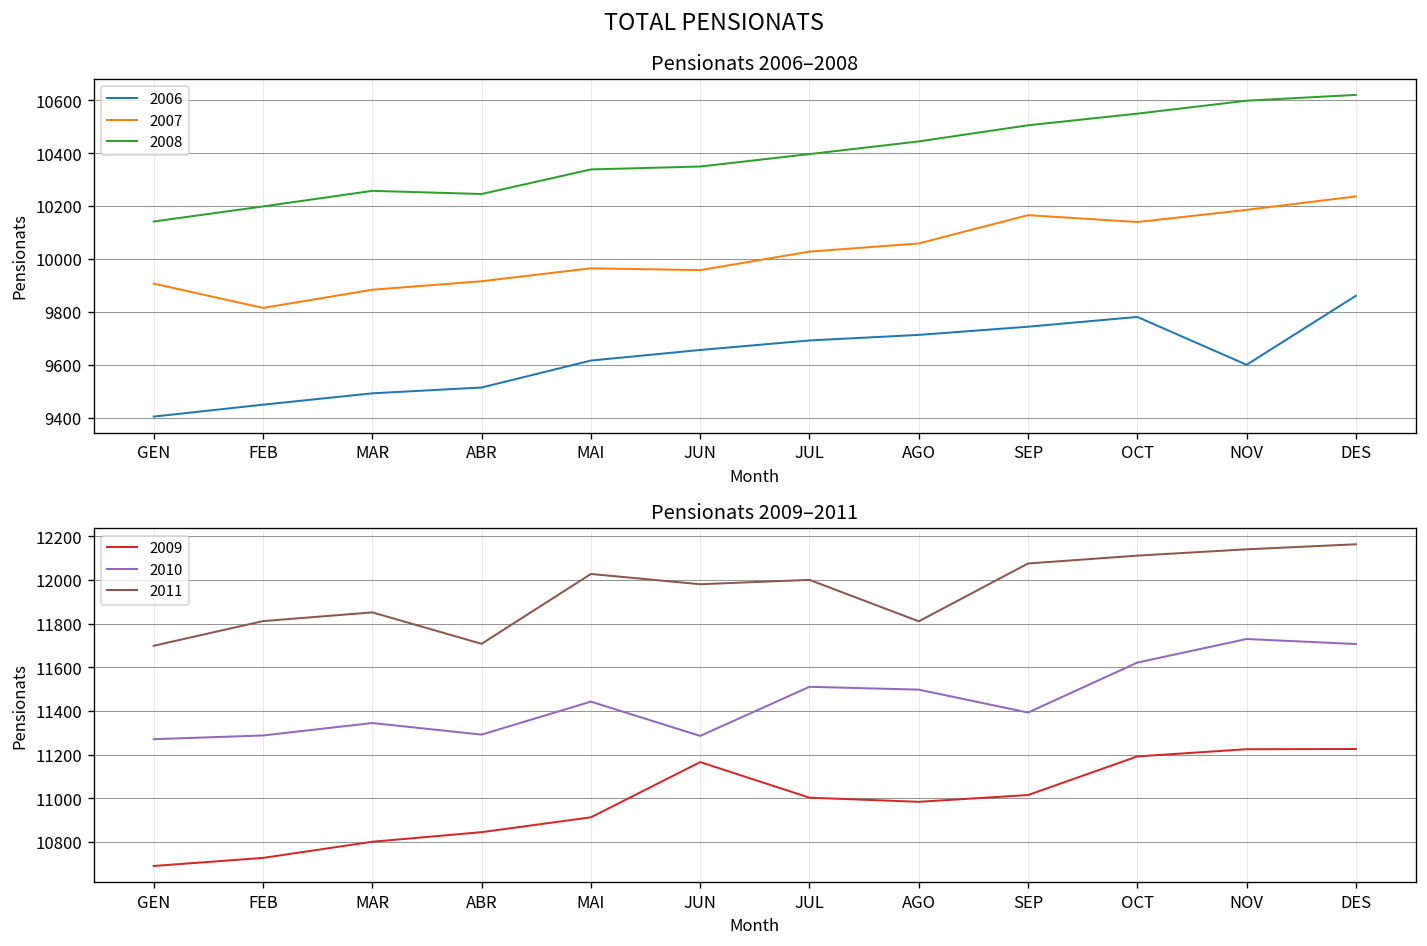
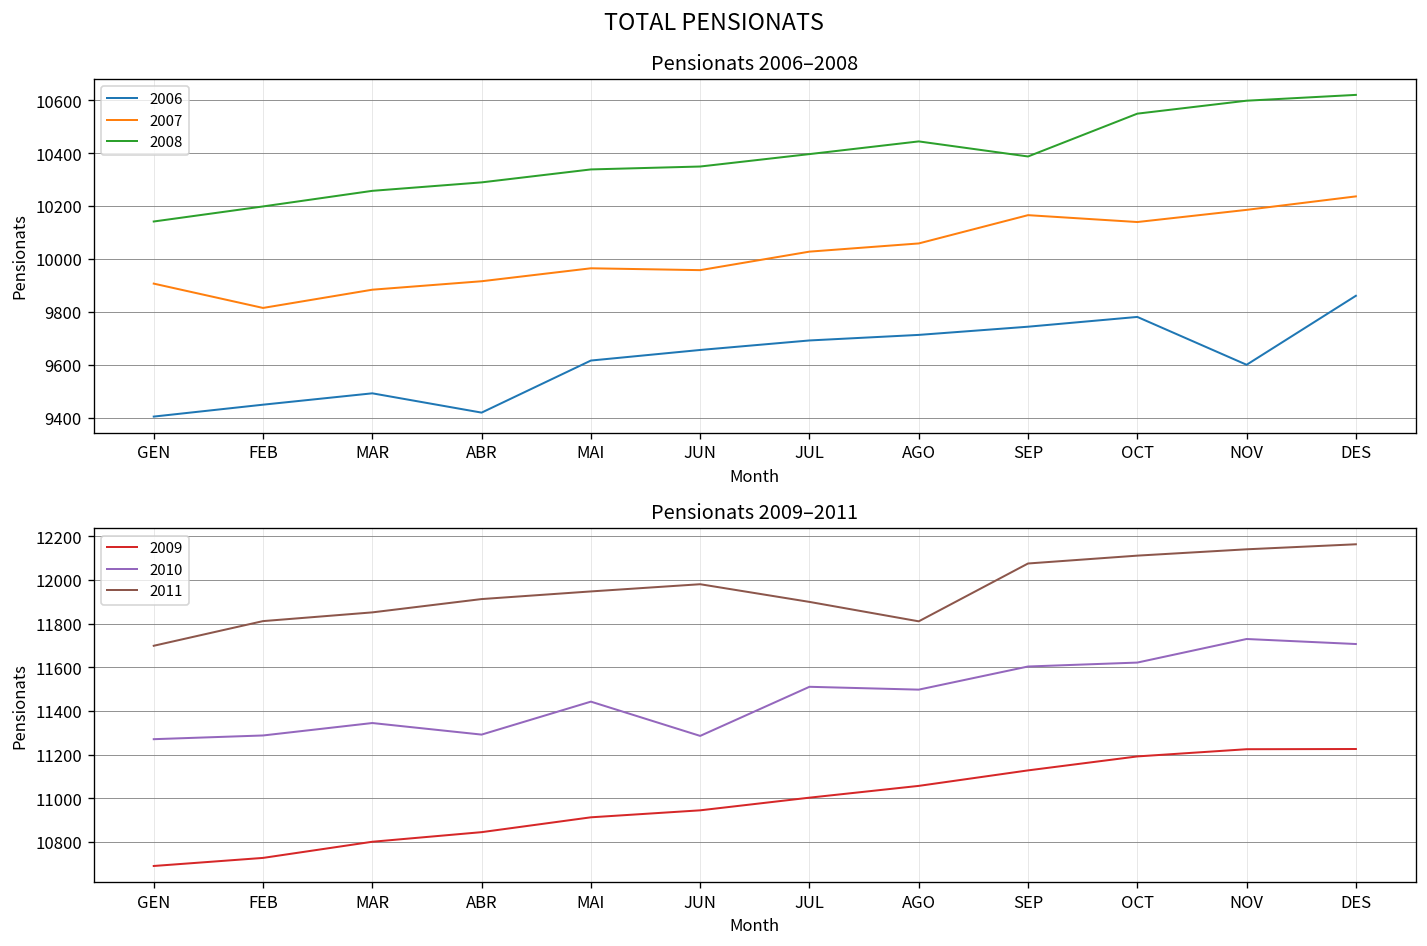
  {
    "Pensionats 2006–2008": {
      "2006": {
        "GEN": 9400,
        "FEB": 9450,
        "MAR": 9490,
-       "ABR": 9510,
+       "ABR": 9420,
        "MAI": 9620,
        "JUN": 9660,
        "JUL": 9690,
        "AGO": 9710,
        "SEP": 9740,
        "OCT": 9780,
        "NOV": 9600,
        "DES": 9860
      },
      "2007": {
        "GEN": 9910,
        "FEB": 9820,
        "MAR": 9880,
        "ABR": 9920,
        "MAI": 9970,
        "JUN": 9960,
        "JUL": 10030,
        "AGO": 10060,
        "SEP": 10170,
        "OCT": 10140,
        "NOV": 10190,
        "DES": 10240
      },
      "2008": {
        "GEN": 10140,
        "FEB": 10200,
        "MAR": 10260,
-       "ABR": 10250,
+       "ABR": 10290,
        "MAI": 10340,
        "JUN": 10350,
        "JUL": 10400,
        "AGO": 10450,
-       "SEP": 10510,
+       "SEP": 10390,
        "OCT": 10550,
        "NOV": 10600,
        "DES": 10620
      }
    },
    "Pensionats 2009–2011": {
      "2009": {
        "GEN": 10690,
        "FEB": 10730,
        "MAR": 10800,
        "ABR": 10850,
        "MAI": 10910,
-       "JUN": 11170,
+       "JUN": 10950,
        "JUL": 11000,
-       "AGO": 10980,
-       "SEP": 11020,
+       "AGO": 11060,
+       "SEP": 11130,
        "OCT": 11190,
        "NOV": 11230,
        "DES": 11230
      },
      "2010": {
        "GEN": 11270,
        "FEB": 11290,
        "MAR": 11350,
        "ABR": 11290,
        "MAI": 11440,
        "JUN": 11290,
        "JUL": 11510,
        "AGO": 11500,
-       "SEP": 11390,
+       "SEP": 11600,
        "OCT": 11620,
        "NOV": 11730,
        "DES": 11710
      },
      "2011": {
        "GEN": 11700,
        "FEB": 11810,
        "MAR": 11850,
-       "ABR": 11710,
-       "MAI": 12030,
+       "ABR": 11910,
+       "MAI": 11950,
        "JUN": 11980,
-       "JUL": 12000,
+       "JUL": 11900,
        "AGO": 11810,
        "SEP": 12080,
        "OCT": 12110,
        "NOV": 12140,
        "DES": 12160
      }
    }
  }
